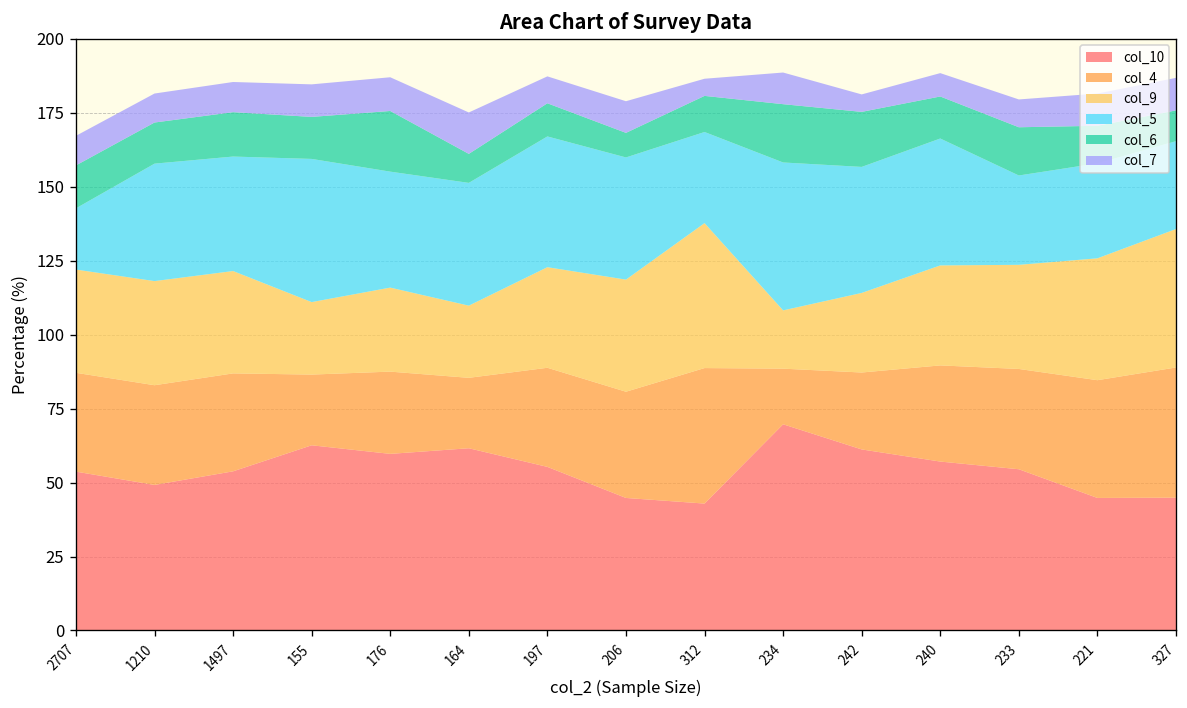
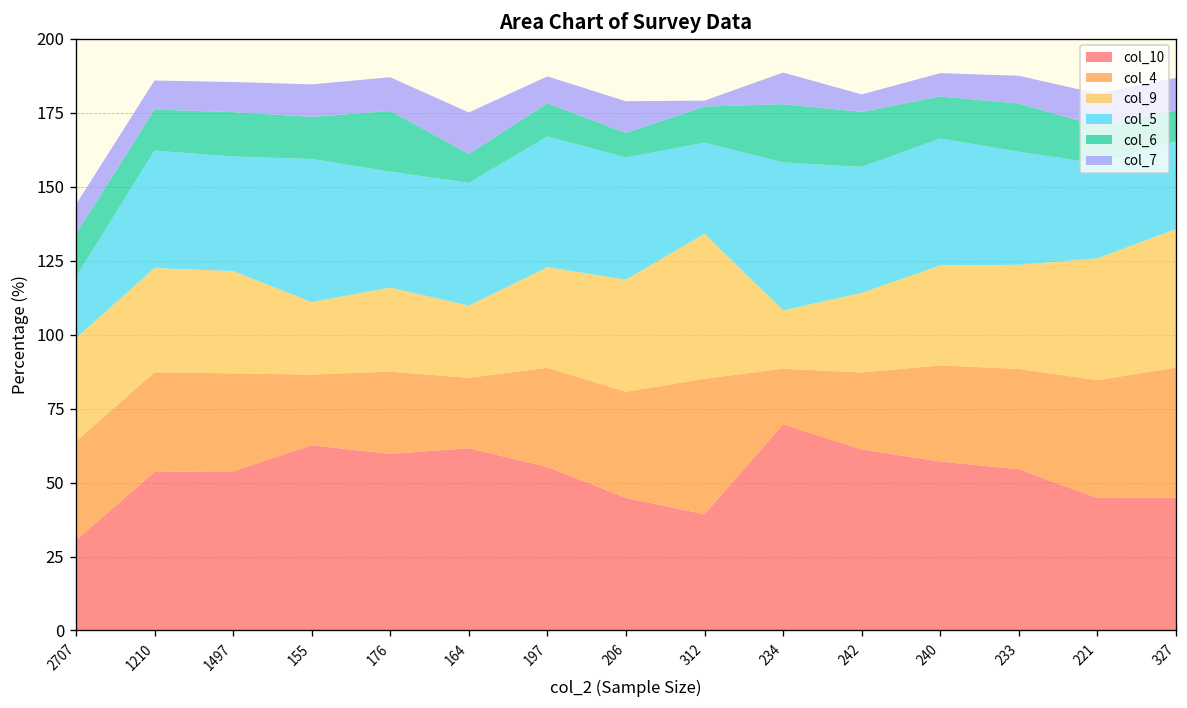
  {
    "col_10": {
-     "2707": 54,
-     "1210": 49,
+     "2707": 31,
+     "1210": 54,
      "1497": 54,
      "155": 63,
      "176": 60,
      "164": 62,
      "197": 55,
      "206": 45,
-     "312": 43,
+     "312": 39,
      "234": 70,
      "242": 61,
      "240": 57,
      "233": 55,
      "221": 45,
      "327": 45
    },
    "col_5": {
      "2707": 21,
      "1210": 40,
      "1497": 39,
      "155": 48,
      "176": 39,
      "164": 42,
      "197": 44,
      "206": 41,
      "312": 31,
      "234": 50,
      "242": 43,
      "240": 43,
-     "233": 30,
+     "233": 38,
      "221": 32,
      "327": 30
    },
    "col_6": {
      "2707": 15,
      "1210": 14,
      "1497": 15,
      "155": 14,
      "176": 21,
      "164": 10,
      "197": 11,
      "206": 8,
      "312": 12,
      "234": 20,
      "242": 19,
      "240": 14,
      "233": 16,
      "327": 10
    },
    "col_7": {
      "2707": 10,
      "1210": 10,
      "1497": 10,
      "155": 11,
      "176": 11,
      "164": 14,
      "197": 9,
      "206": 11,
-     "312": 6,
+     "312": 2,
      "234": 11,
      "242": 6,
      "240": 8,
      "233": 9,
      "327": 11
    }
  }
